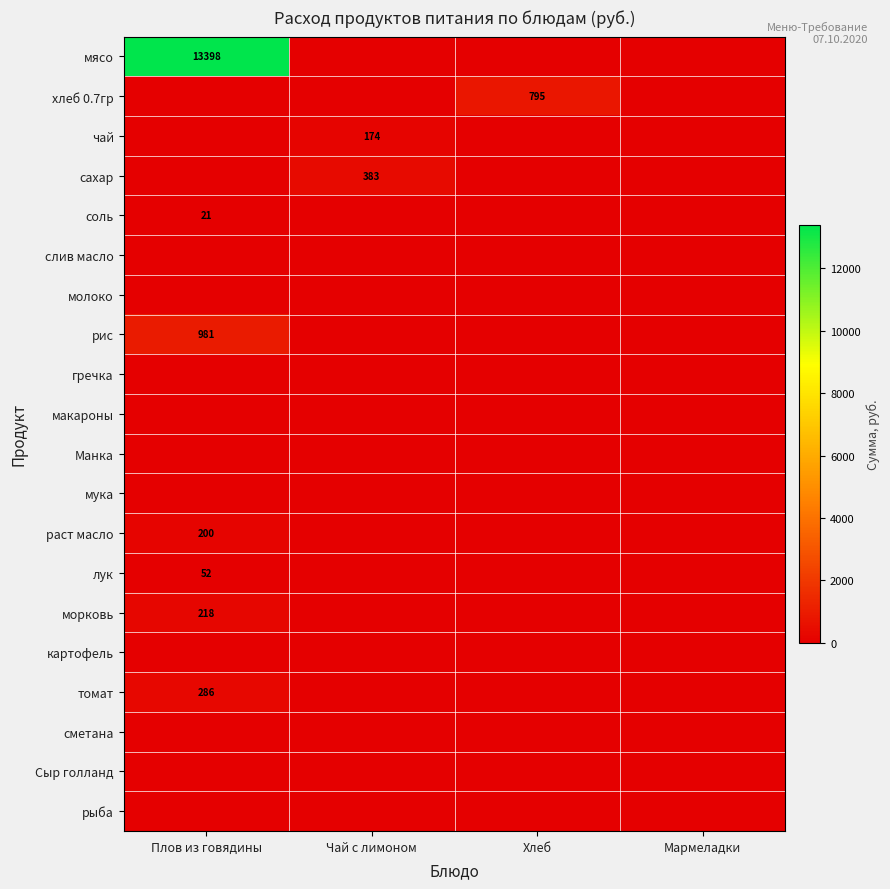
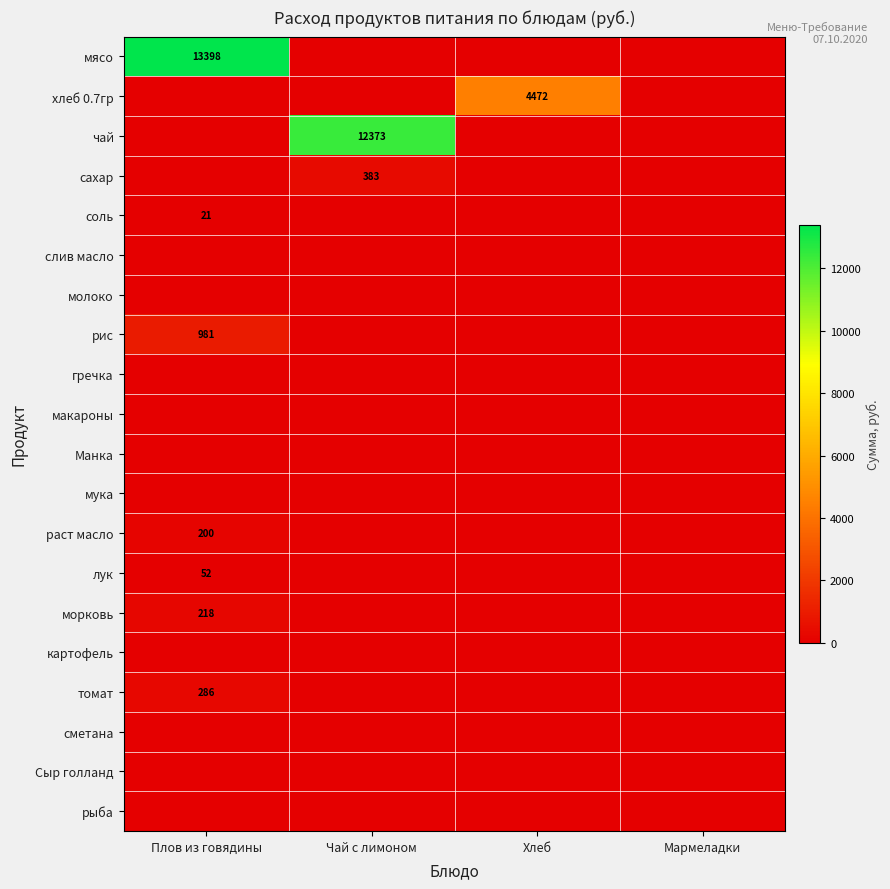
  {
    "мясо": {
      "Плов из говядины": 13398
    },
    "хлеб 0.7гр": {
-     "Хлеб": 795
+     "Хлеб": 4472
    },
    "чай": {
-     "Чай с лимоном": 174
+     "Чай с лимоном": 12373
    },
    "сахар": {
      "Чай с лимоном": 383
    },
    "соль": {
      "Плов из говядины": 21
    },
    "рис": {
      "Плов из говядины": 981
    },
    "раст масло": {
      "Плов из говядины": 200
    },
    "лук": {
      "Плов из говядины": 52
    },
    "морковь": {
      "Плов из говядины": 218
    },
    "томат": {
      "Плов из говядины": 286
    }
  }
